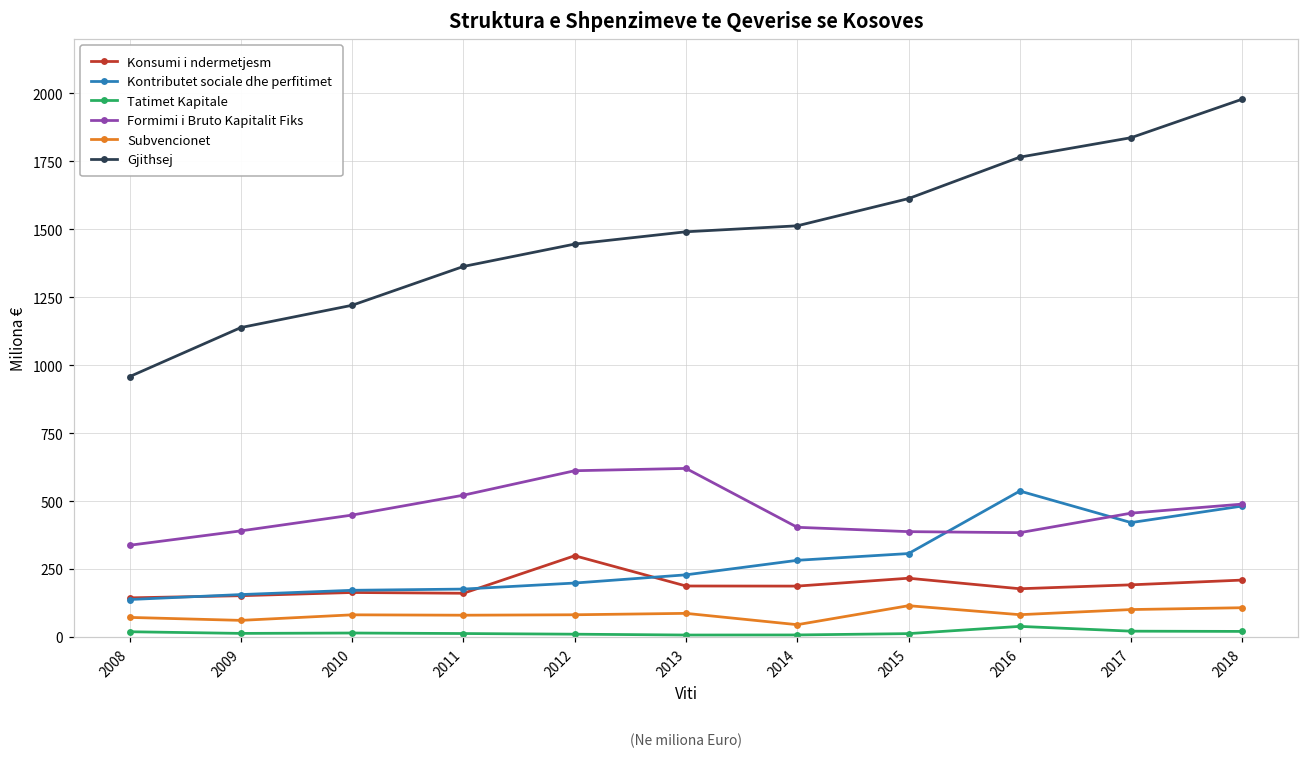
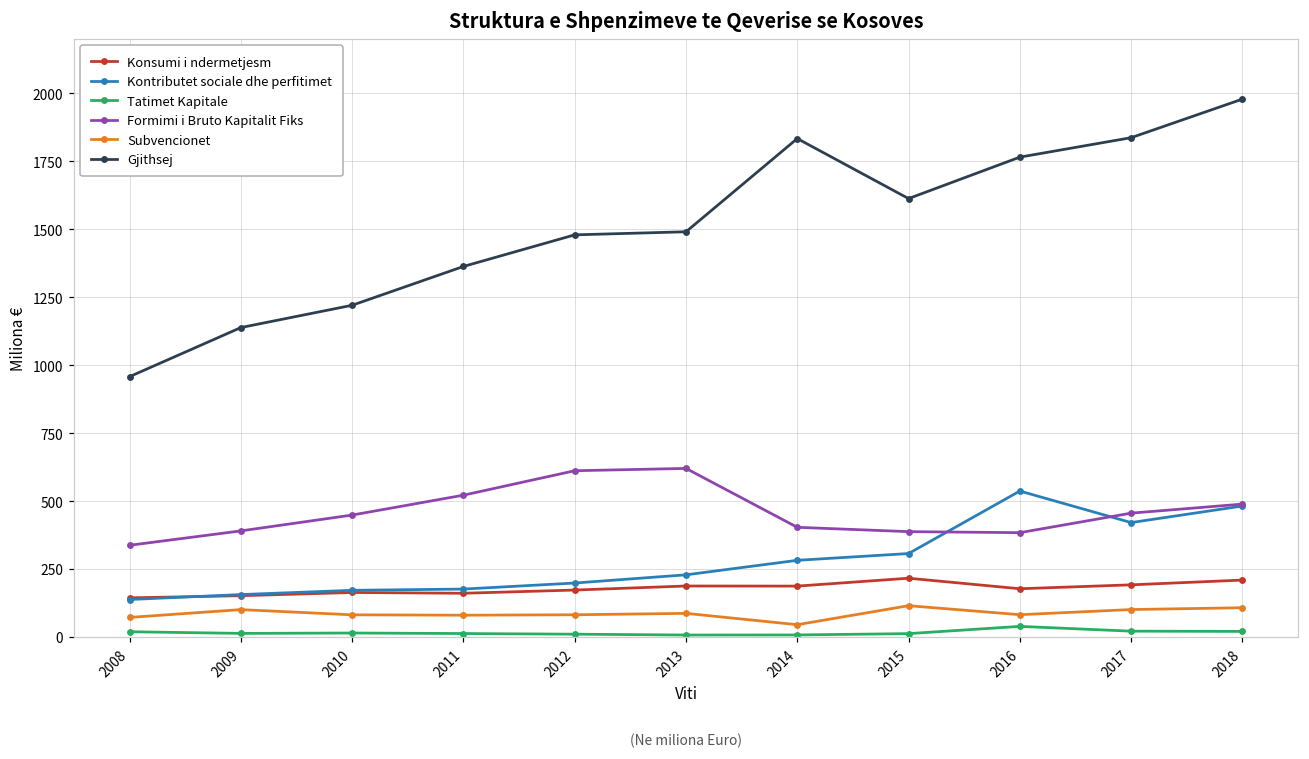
  {
    "Konsumi i ndermetjesm": {
      "2011": 160,
-     "2012": 300,
+     "2012": 170,
      "2013": 190,
      "2014": 190,
      "2015": 220,
      "2016": 180,
      "2017": 190,
      "2018": 210
    },
    "Kontributet sociale dhe perfitimet": {
      "2011": 180,
      "2012": 200,
      "2013": 230,
      "2014": 280,
      "2015": 310,
      "2016": 540,
      "2017": 420
    },
    "Tatimet Kapitale": {
      "2008": 20,
      "2009": 10,
      "2010": 10,
      "2011": 10,
      "2012": 10,
      "2013": 10,
      "2014": 10,
      "2015": 10,
      "2016": 40,
      "2017": 20,
      "2018": 20
    },
    "Formimi i Bruto Kapitalit Fiks": {
      "2008": 340,
      "2009": 390,
      "2010": 450,
      "2011": 520,
      "2012": 610,
      "2013": 620,
      "2014": 400,
      "2015": 390,
      "2016": 380,
      "2017": 460
    },
    "Subvencionet": {
      "2008": 70,
-     "2009": 60,
+     "2009": 100,
      "2010": 80,
      "2011": 80,
      "2012": 80,
      "2013": 90,
      "2014": 50,
      "2015": 120,
      "2016": 80,
      "2017": 100,
      "2018": 110
    },
    "Gjithsej": {
      "2008": 960,
      "2009": 1140,
      "2010": 1220,
      "2011": 1360,
-     "2012": 1450,
+     "2012": 1480,
      "2013": 1490,
-     "2014": 1510,
+     "2014": 1830,
      "2015": 1610,
      "2016": 1760,
      "2017": 1840,
      "2018": 1980
    }
  }
